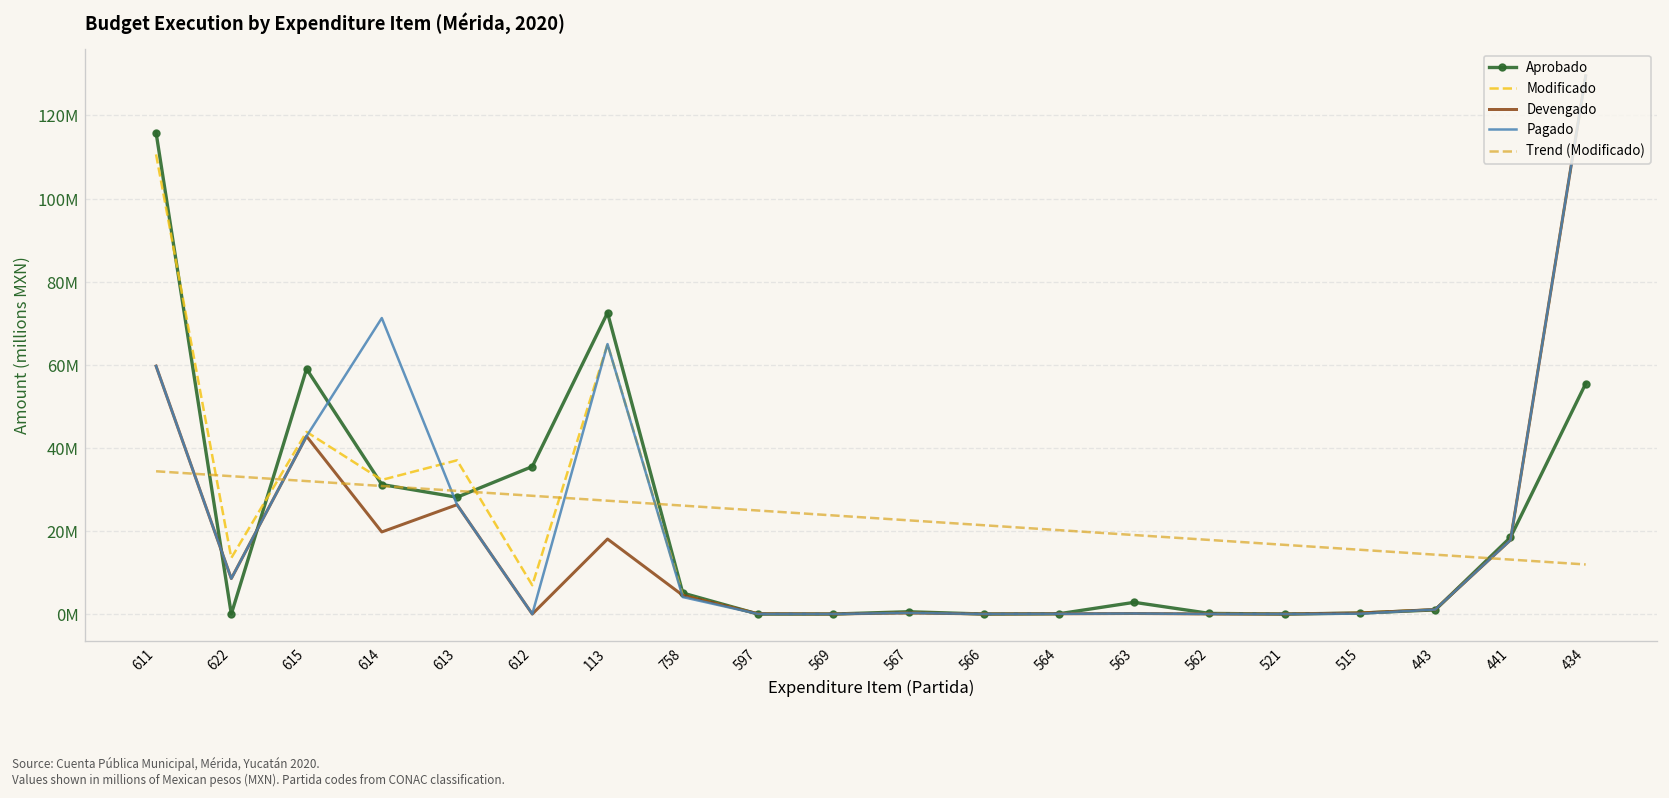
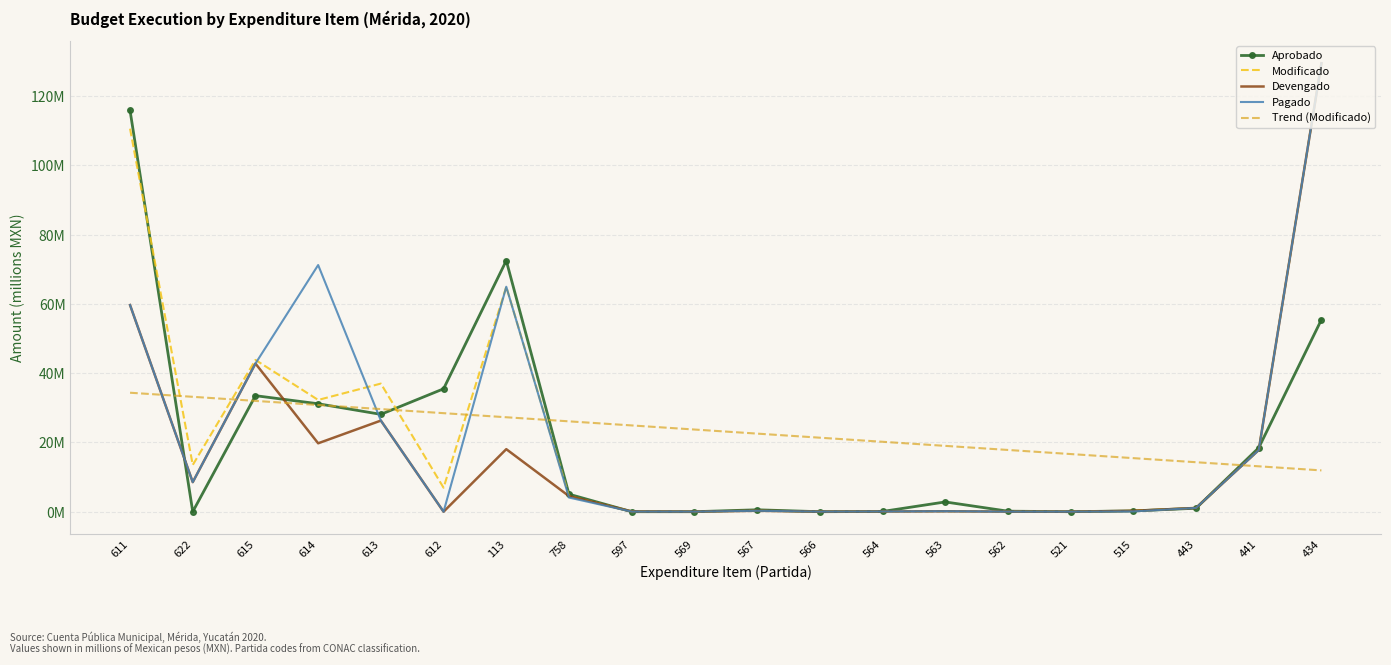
  {
    "Aprobado": {
      "611": 116000000,
      "622": 0,
-     "615": 59000000,
+     "615": 34000000,
      "613": 28000000,
      "612": 35000000,
      "113": 73000000,
      "563": 3000000,
      "434": 55000000
    },
    "Devengado": {
      "614": 20000000,
      "113": 18000000
    },
    "Pagado": {
      "614": 71000000
    }
  }
